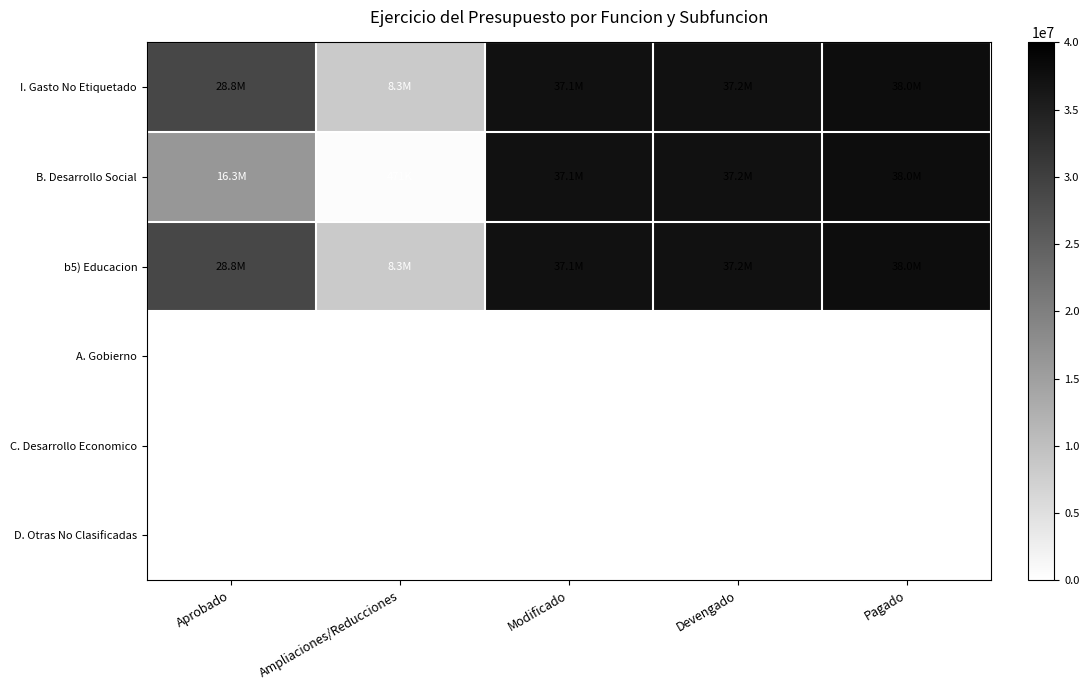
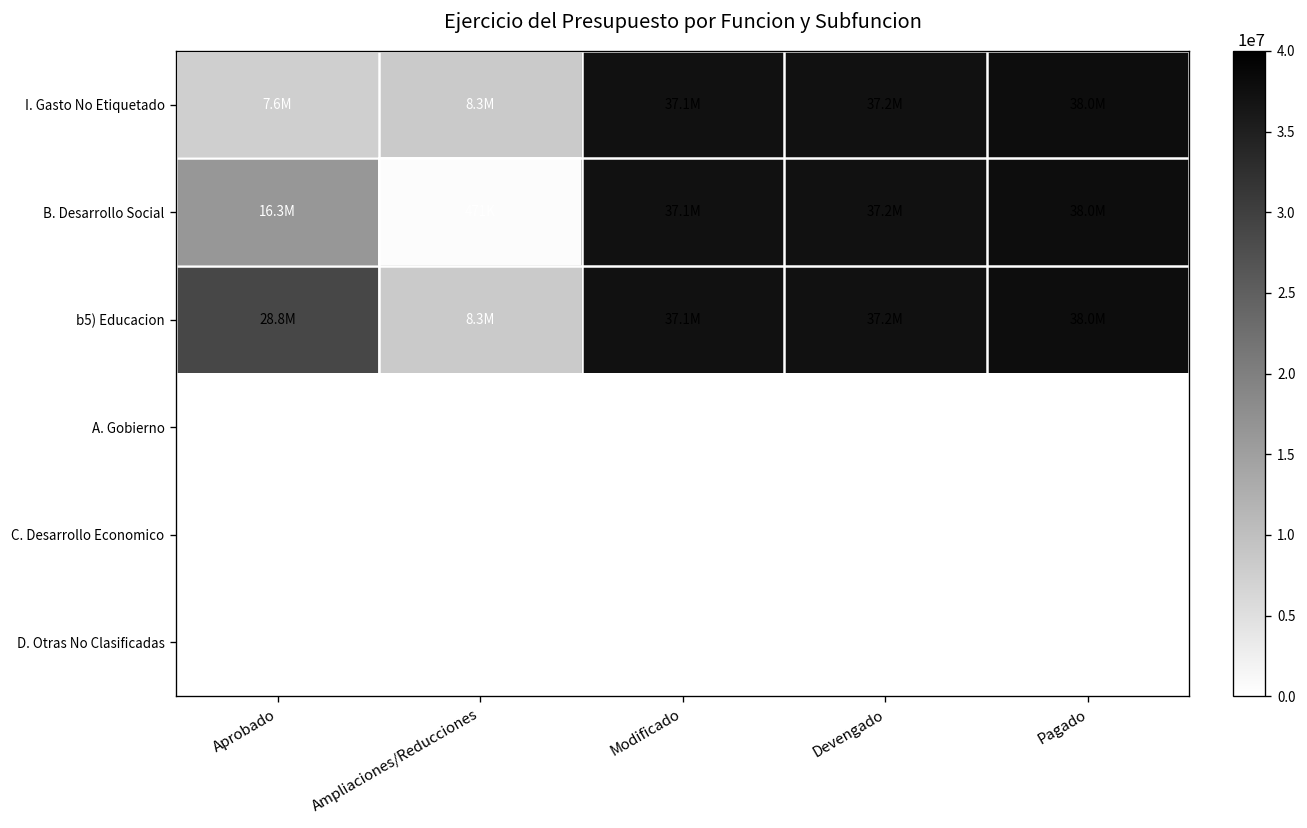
  {
    "I. Gasto No Etiquetado": {
-     "Aprobado": "28.8M",
+     "Aprobado": "7.6M",
      "Ampliaciones/Reducciones": "8.3M"
    },
    "B. Desarrollo Social": {
      "Aprobado": "16.3M"
    },
    "b5) Educacion": {
      "Aprobado": "28.8M",
      "Ampliaciones/Reducciones": "8.3M"
    }
  }
